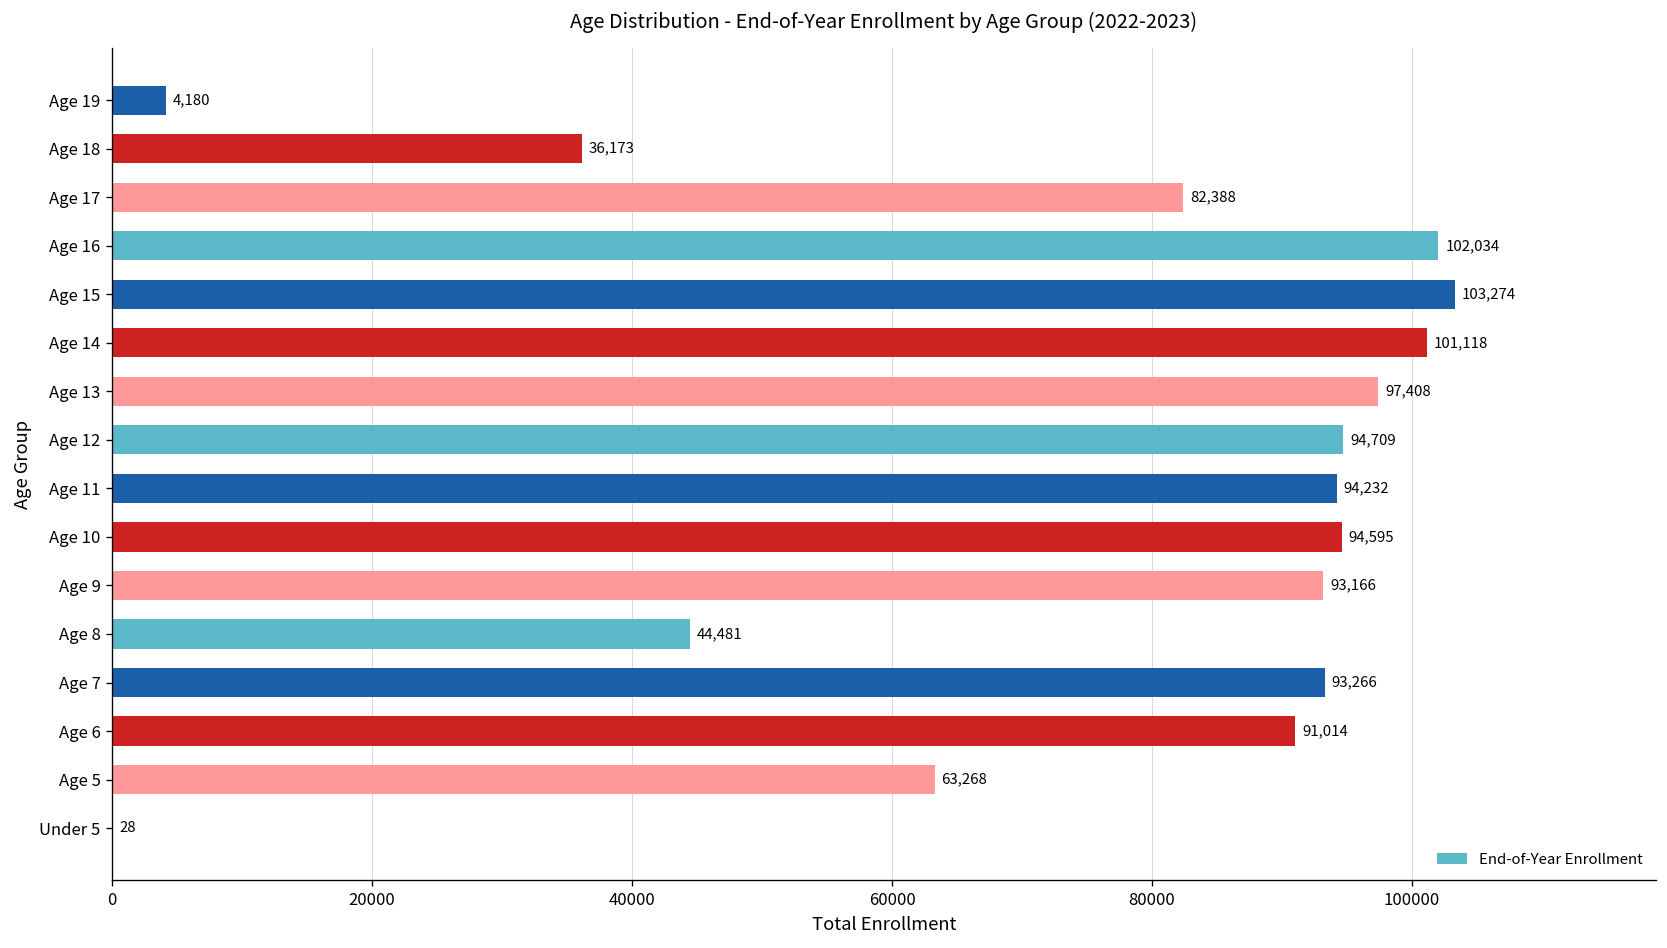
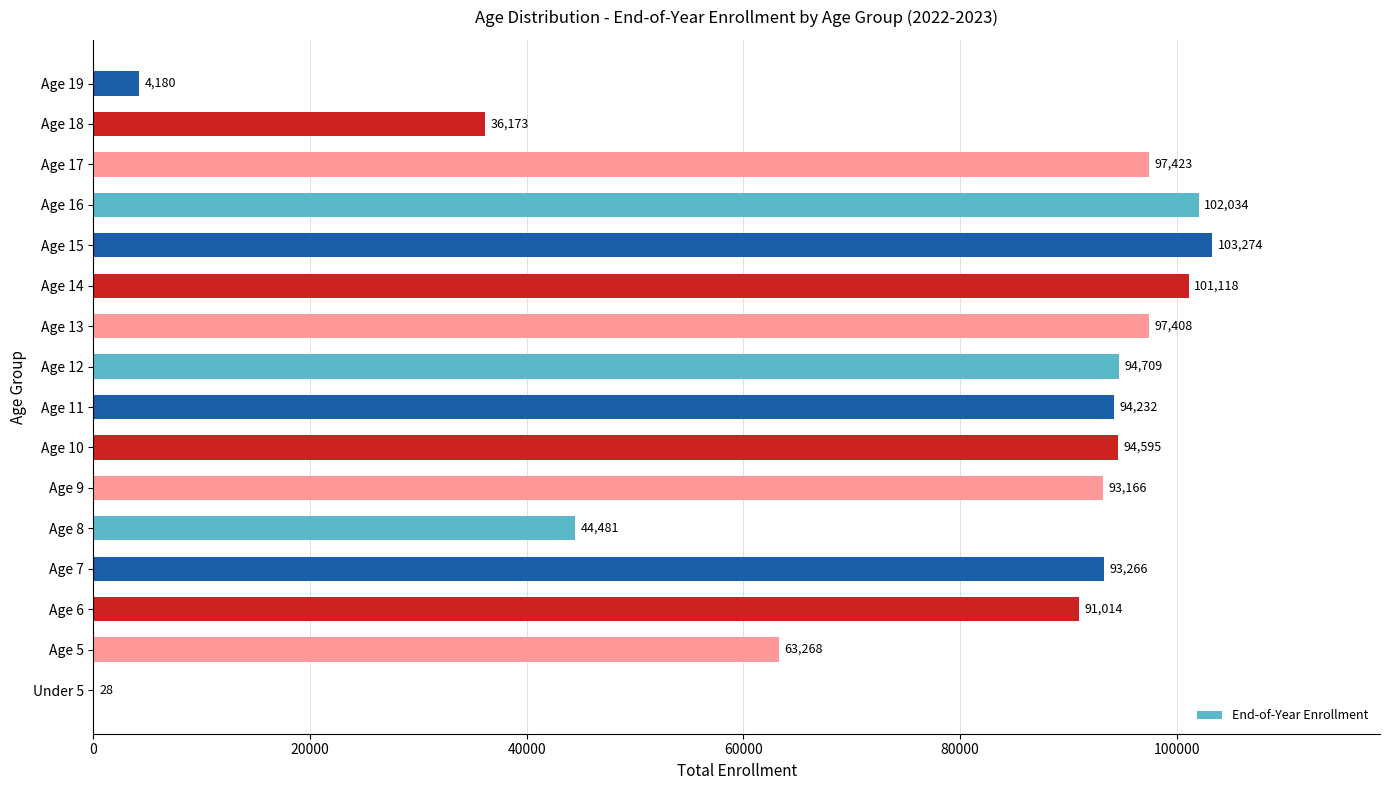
  {
    "Age 19": "4,180",
    "Age 18": "36,173",
-   "Age 17": "82,388",
+   "Age 17": "97,423",
    "Age 16": "102,034",
    "Age 15": "103,274",
    "Age 14": "101,118",
    "Age 13": "97,408",
    "Age 12": "94,709",
    "Age 11": "94,232",
    "Age 10": "94,595",
    "Age 9": "93,166",
    "Age 8": "44,481",
    "Age 7": "93,266",
    "Age 6": "91,014",
    "Age 5": "63,268",
    "Under 5": "28"
  }
